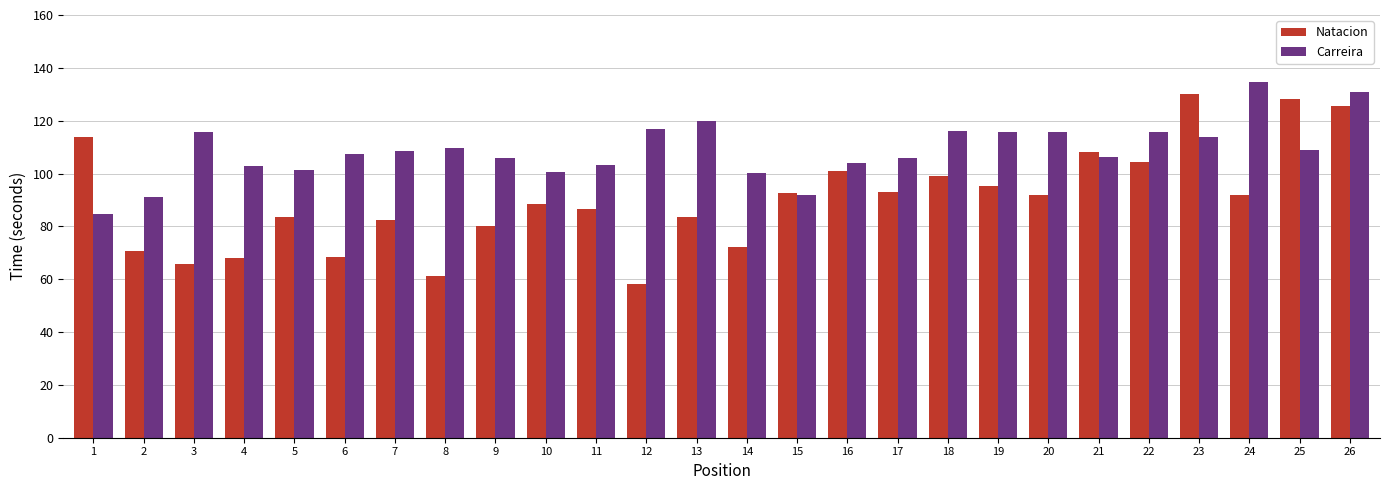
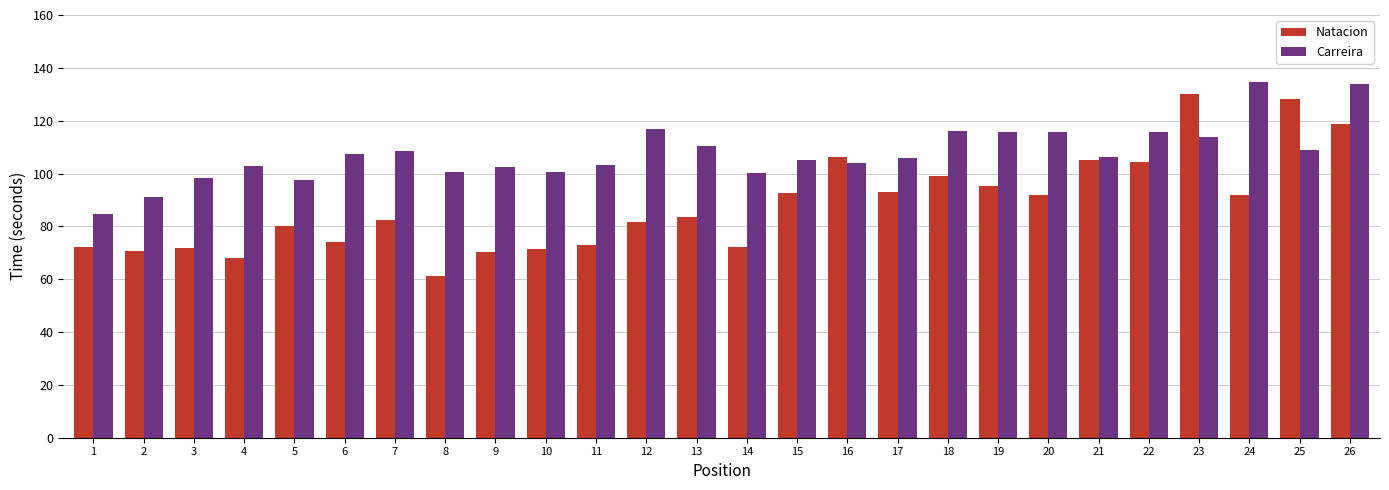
  {
    "Natacion": {
-     "1": 114,
+     "1": 72,
      "2": 71,
-     "3": 66,
+     "3": 72,
      "4": 68,
-     "5": 83,
-     "6": 69,
+     "5": 80,
+     "6": 74,
      "7": 82,
      "8": 61,
-     "9": 80,
-     "10": 89,
-     "11": 87,
-     "12": 58,
+     "9": 70,
+     "10": 71,
+     "11": 73,
+     "12": 82,
      "13": 84,
      "14": 72,
      "15": 93,
-     "16": 101,
+     "16": 106,
      "17": 93,
      "18": 99,
      "19": 95,
      "20": 92,
-     "21": 108,
+     "21": 105,
      "22": 104,
      "23": 130,
      "24": 92,
      "25": 128,
-     "26": 126
+     "26": 119
    },
    "Carreira": {
      "1": 85,
      "2": 91,
-     "3": 116,
+     "3": 98,
      "4": 103,
-     "5": 101,
+     "5": 98,
      "6": 107,
      "7": 108,
-     "8": 110,
-     "9": 106,
+     "8": 101,
+     "9": 103,
      "10": 100,
      "11": 103,
      "12": 117,
-     "13": 120,
+     "13": 110,
      "14": 100,
-     "15": 92,
+     "15": 105,
      "16": 104,
      "17": 106,
      "18": 116,
      "19": 116,
      "20": 116,
      "21": 106,
      "22": 116,
      "23": 114,
      "24": 135,
      "25": 109,
-     "26": 131
+     "26": 134
    }
  }
